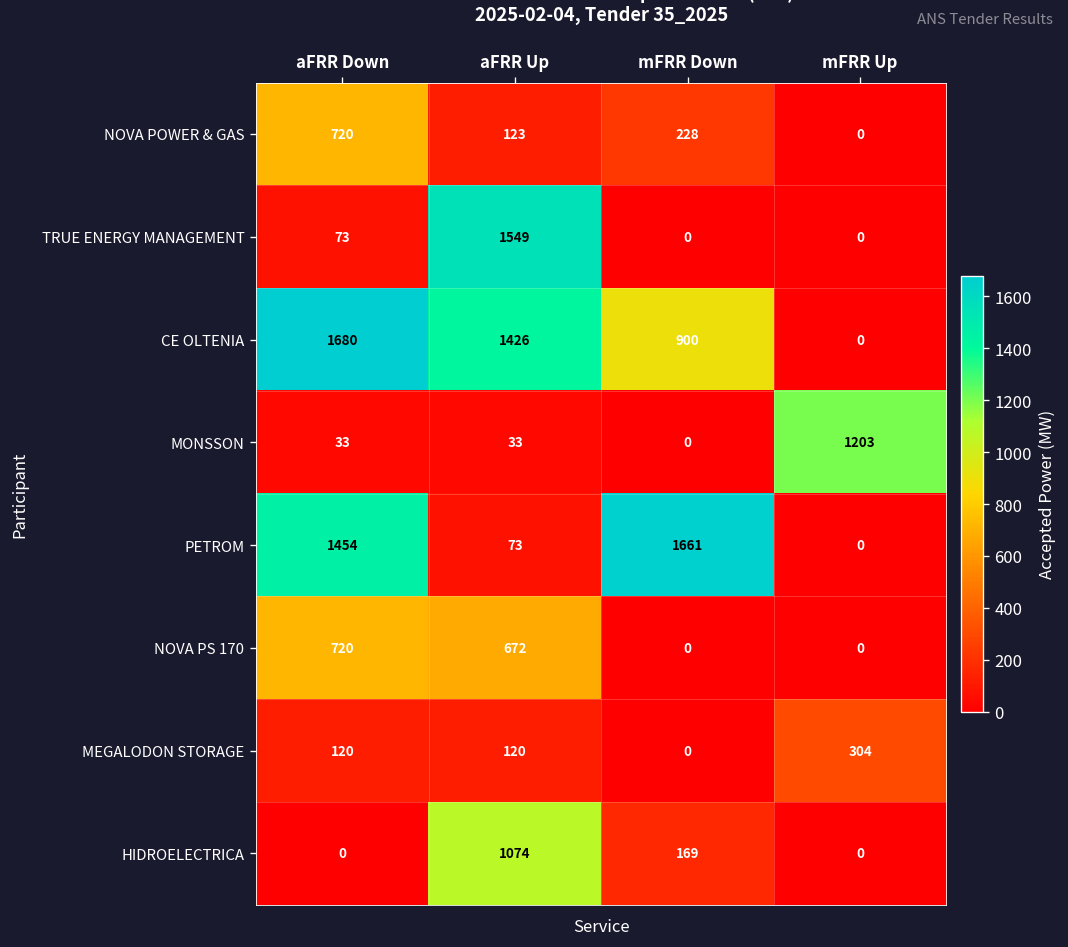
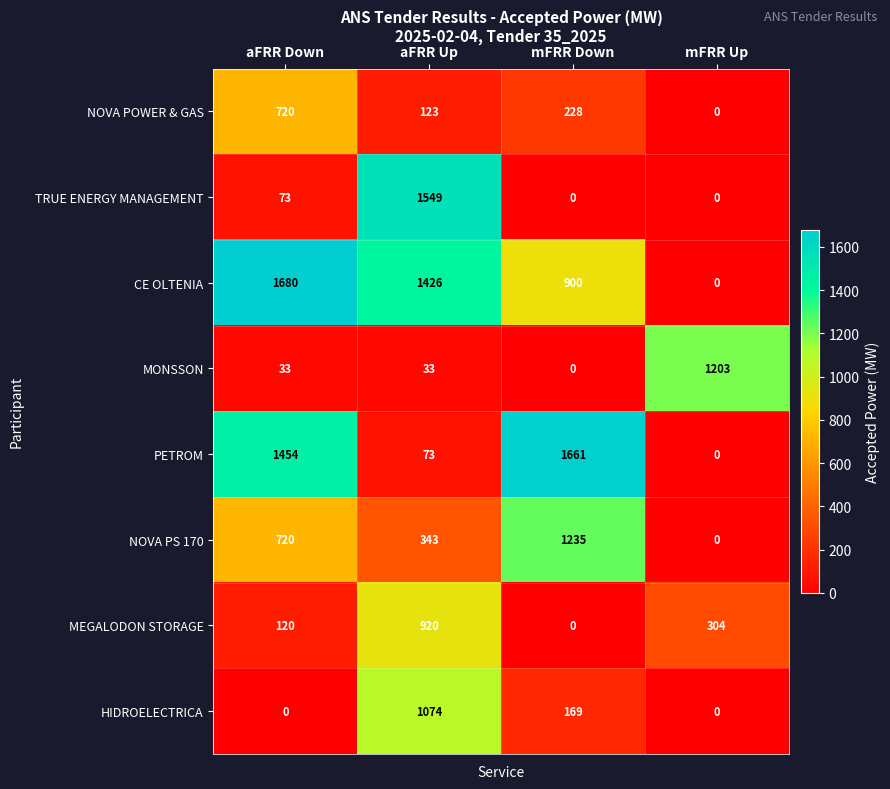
  {
    "NOVA POWER & GAS": {
      "aFRR Down": 720,
      "aFRR Up": 123,
      "mFRR Down": 228,
      "mFRR Up": 0
    },
    "TRUE ENERGY MANAGEMENT": {
      "aFRR Down": 73,
      "aFRR Up": 1549,
      "mFRR Down": 0,
      "mFRR Up": 0
    },
    "CE OLTENIA": {
      "aFRR Down": 1680,
      "aFRR Up": 1426,
      "mFRR Down": 900,
      "mFRR Up": 0
    },
    "MONSSON": {
      "aFRR Down": 33,
      "aFRR Up": 33,
      "mFRR Down": 0,
      "mFRR Up": 1203
    },
    "PETROM": {
      "aFRR Down": 1454,
      "aFRR Up": 73,
      "mFRR Down": 1661,
      "mFRR Up": 0
    },
    "NOVA PS 170": {
      "aFRR Down": 720,
-     "aFRR Up": 672,
-     "mFRR Down": 0,
+     "aFRR Up": 343,
+     "mFRR Down": 1235,
      "mFRR Up": 0
    },
    "MEGALODON STORAGE": {
      "aFRR Down": 120,
-     "aFRR Up": 120,
+     "aFRR Up": 920,
      "mFRR Down": 0,
      "mFRR Up": 304
    },
    "HIDROELECTRICA": {
      "aFRR Down": 0,
      "aFRR Up": 1074,
      "mFRR Down": 169,
      "mFRR Up": 0
    }
  }
